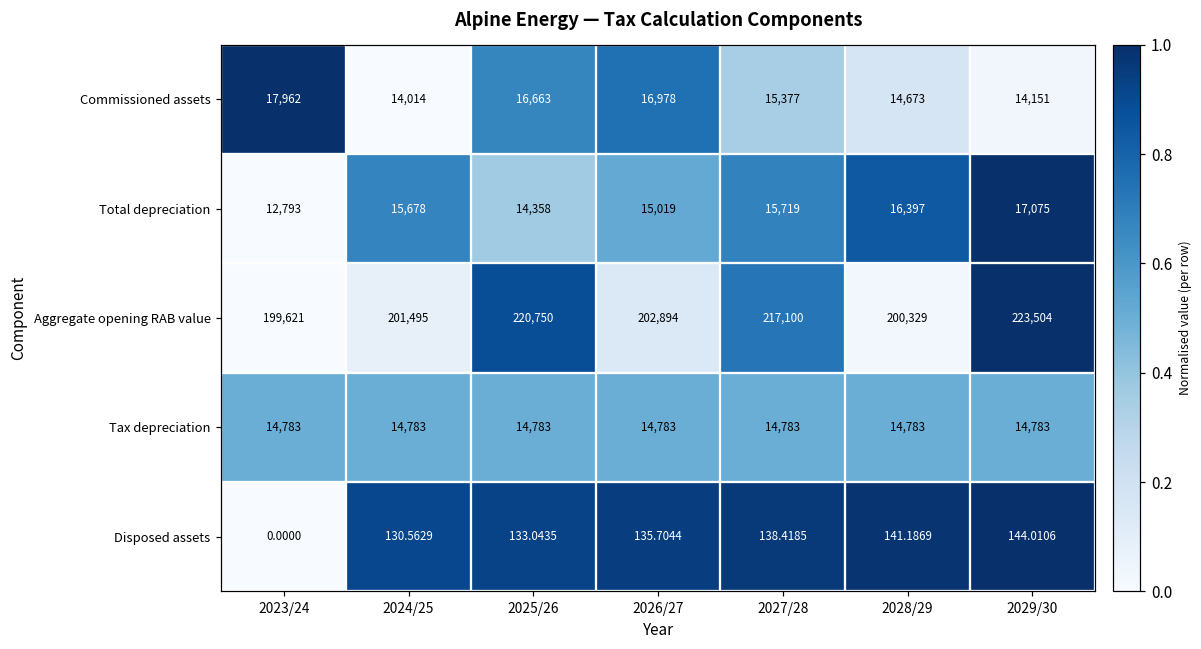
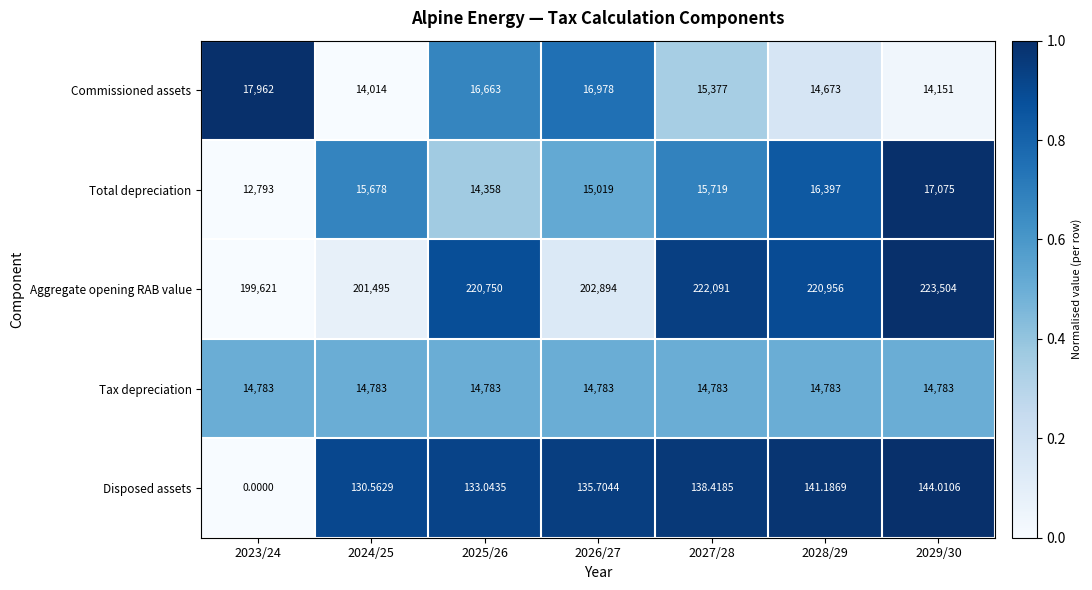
  {
    "Commissioned assets": {
      "2023/24": "17,962",
      "2024/25": "14,014",
      "2025/26": "16,663",
      "2026/27": "16,978",
      "2027/28": "15,377",
      "2028/29": "14,673",
      "2029/30": "14,151"
    },
    "Total depreciation": {
      "2023/24": "12,793",
      "2024/25": "15,678",
      "2025/26": "14,358",
      "2026/27": "15,019",
      "2027/28": "15,719",
      "2028/29": "16,397",
      "2029/30": "17,075"
    },
    "Aggregate opening RAB value": {
      "2023/24": "199,621",
      "2024/25": "201,495",
      "2025/26": "220,750",
      "2026/27": "202,894",
-     "2027/28": "217,100",
-     "2028/29": "200,329",
+     "2027/28": "222,091",
+     "2028/29": "220,956",
      "2029/30": "223,504"
    },
    "Tax depreciation": {
      "2023/24": "14,783",
      "2024/25": "14,783",
      "2025/26": "14,783",
      "2026/27": "14,783",
      "2027/28": "14,783",
      "2028/29": "14,783",
      "2029/30": "14,783"
    },
    "Disposed assets": {
      "2023/24": "0.0000",
      "2024/25": "130.5629",
      "2025/26": "133.0435",
      "2026/27": "135.7044",
      "2027/28": "138.4185",
      "2028/29": "141.1869",
      "2029/30": "144.0106"
    }
  }
